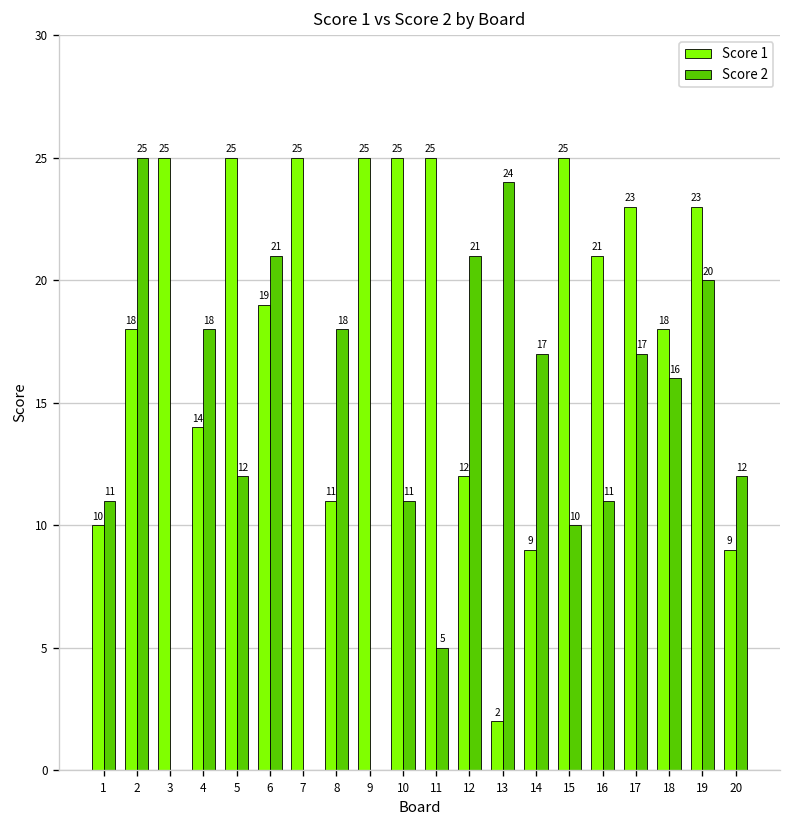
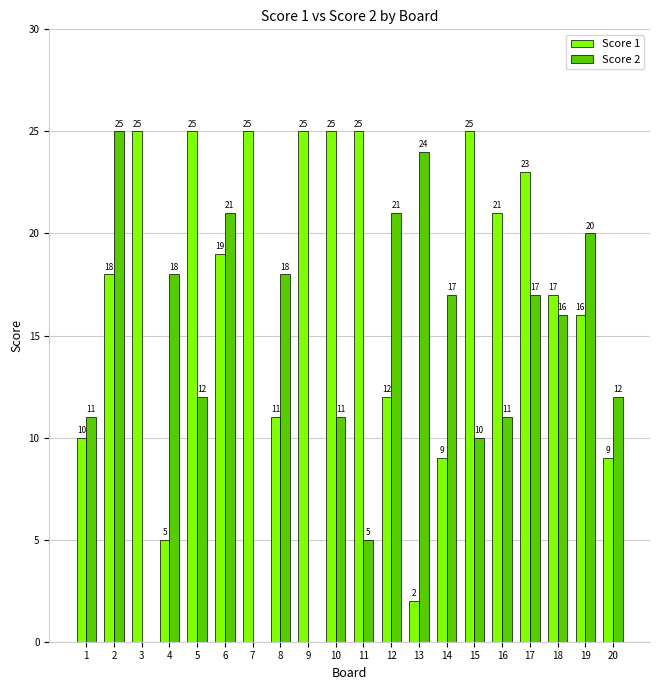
  {
    "Score 1": {
      "1": 10,
      "2": 18,
      "3": 25,
-     "4": 14,
+     "4": 5,
      "5": 25,
      "6": 19,
      "7": 25,
      "8": 11,
      "9": 25,
      "10": 25,
      "11": 25,
      "12": 12,
      "13": 2,
      "14": 9,
      "15": 25,
      "16": 21,
      "17": 23,
-     "18": 18,
-     "19": 23,
+     "18": 17,
+     "19": 16,
      "20": 9
    },
    "Score 2": {
      "1": 11,
      "2": 25,
      "4": 18,
      "5": 12,
      "6": 21,
      "8": 18,
      "10": 11,
      "11": 5,
      "12": 21,
      "13": 24,
      "14": 17,
      "15": 10,
      "16": 11,
      "17": 17,
      "18": 16,
      "19": 20,
      "20": 12
    }
  }
